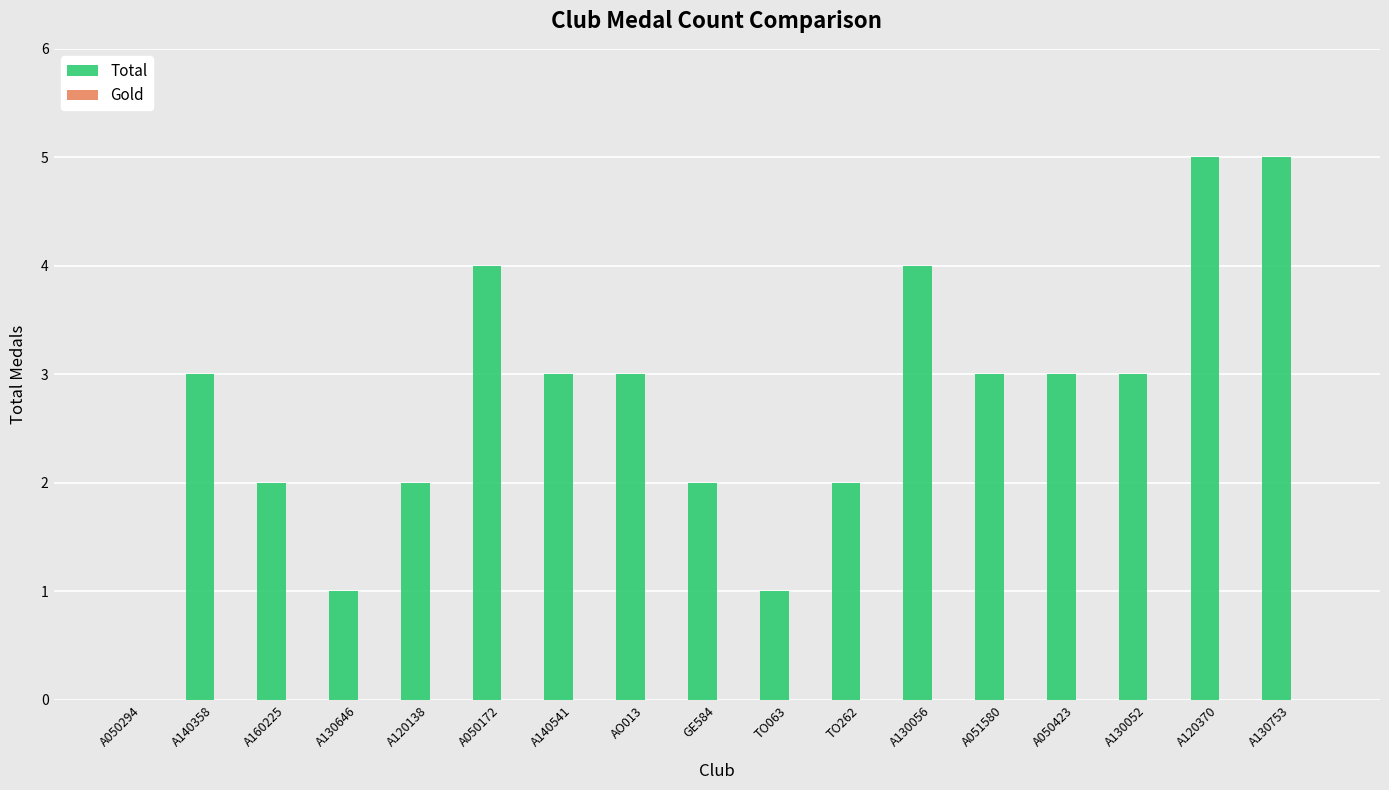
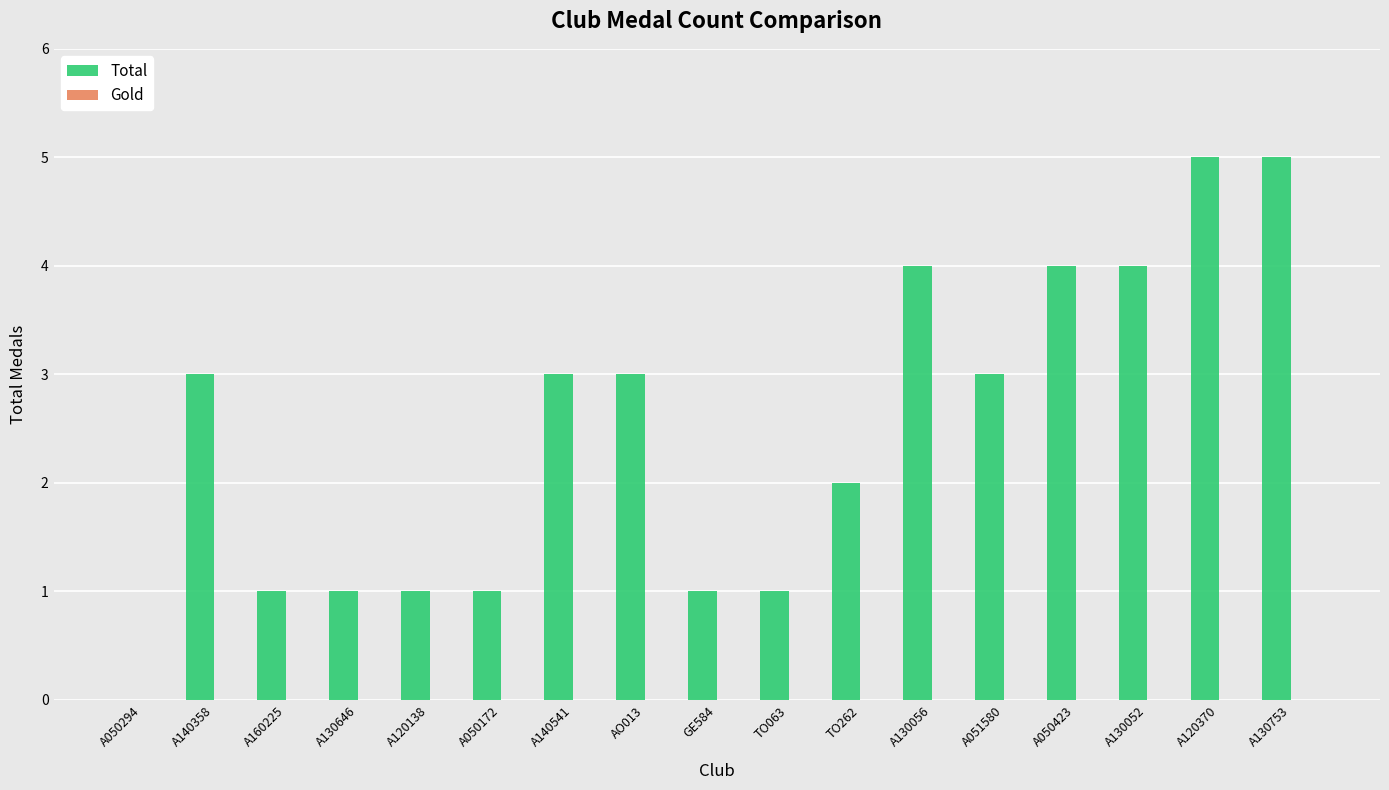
  {
    "Total": {
      "A050294": 0,
      "A140358": 3,
-     "A160225": 2,
+     "A160225": 1,
      "A130646": 1,
-     "A120138": 2,
-     "A050172": 4,
+     "A120138": 1,
+     "A050172": 1,
      "A140541": 3,
      "AO013": 3,
-     "GE584": 2,
+     "GE584": 1,
      "TO063": 1,
      "TO262": 2,
      "A130056": 4,
      "A051580": 3,
-     "A050423": 3,
-     "A130052": 3,
+     "A050423": 4,
+     "A130052": 4,
      "A120370": 5,
      "A130753": 5
    },
    "Gold": {
      "A050294": 0,
      "A140358": 0,
      "A160225": 0,
      "A130646": 0,
      "A120138": 0,
      "A050172": 0,
      "A140541": 0,
      "AO013": 0,
      "GE584": 0,
      "TO063": 0,
      "TO262": 0,
      "A130056": 0,
      "A051580": 0,
      "A050423": 0,
      "A130052": 0,
      "A120370": 0,
      "A130753": 0
    }
  }
